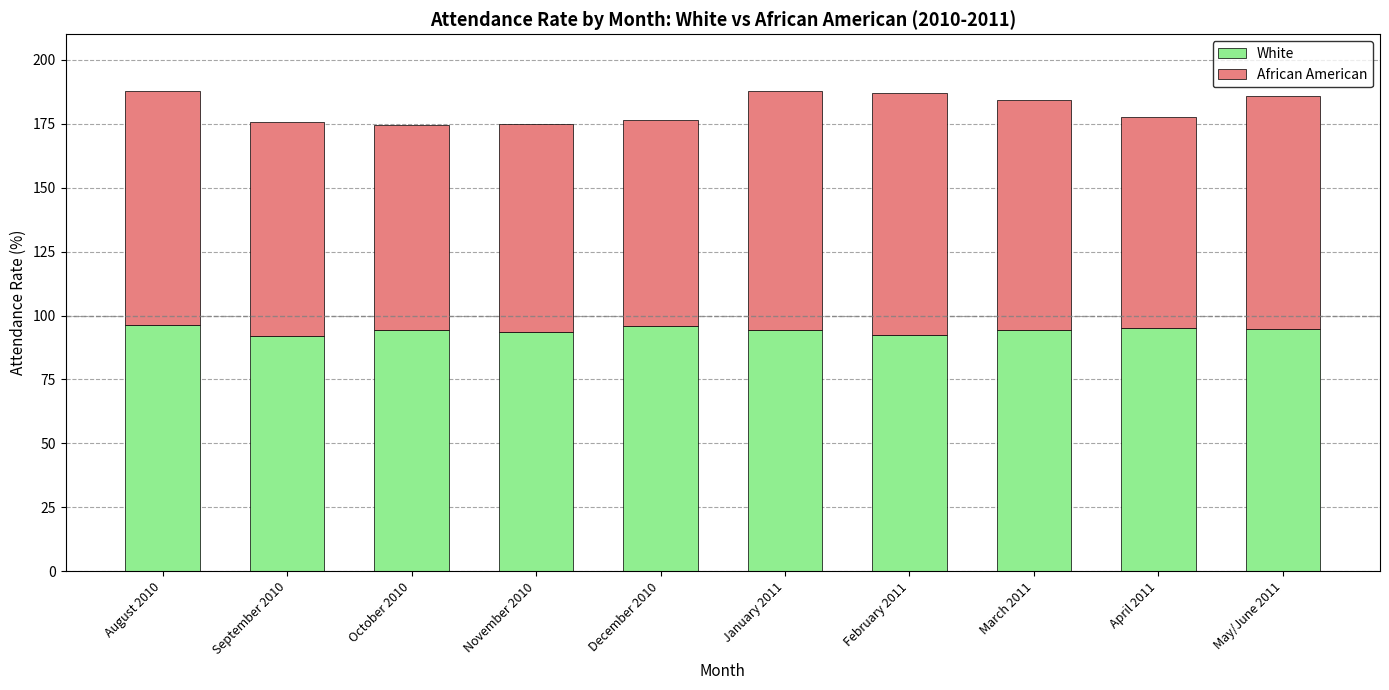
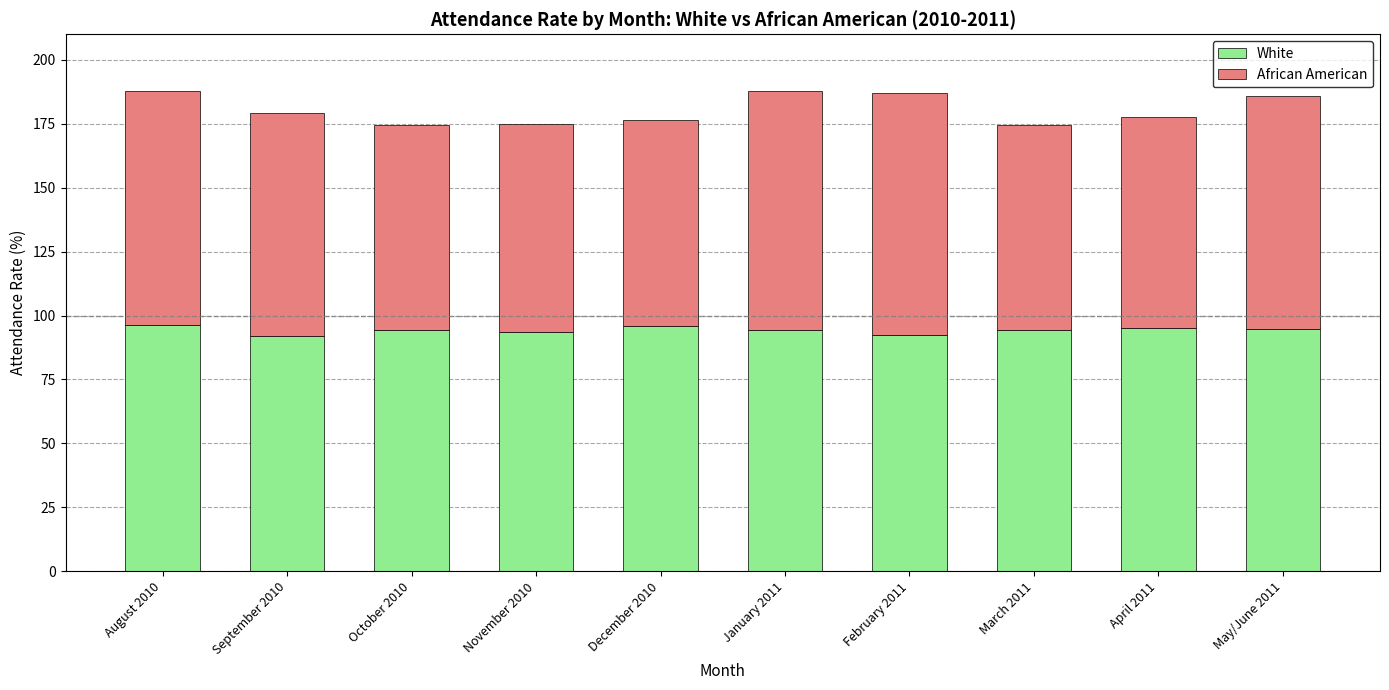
  {
    "White": {
      "August 2010": 96,
      "September 2010": 92,
      "October 2010": 94,
      "November 2010": 94,
      "December 2010": 96,
      "January 2011": 94,
      "February 2011": 92,
      "March 2011": 94,
      "April 2011": 95,
      "May/June 2011": 95
    },
    "African American": {
      "August 2010": 92,
-     "September 2010": 84,
+     "September 2010": 87,
      "October 2010": 80,
      "November 2010": 82,
      "December 2010": 81,
      "January 2011": 93,
      "February 2011": 95,
-     "March 2011": 90,
+     "March 2011": 80,
      "April 2011": 83,
      "May/June 2011": 91
    }
  }
